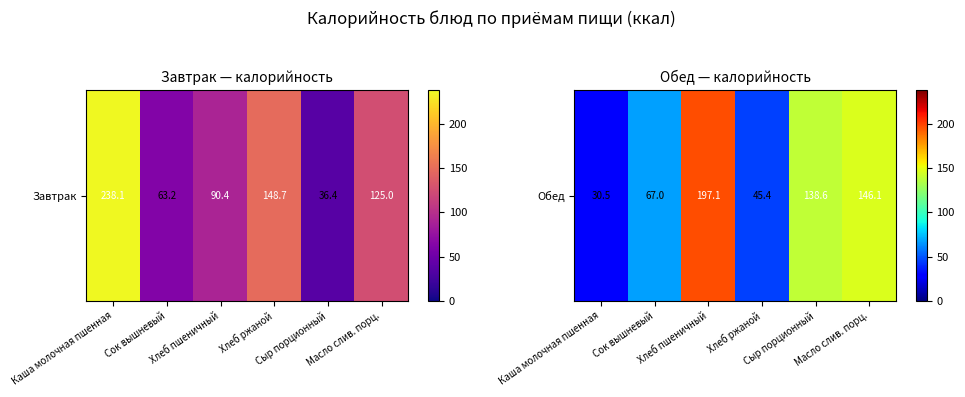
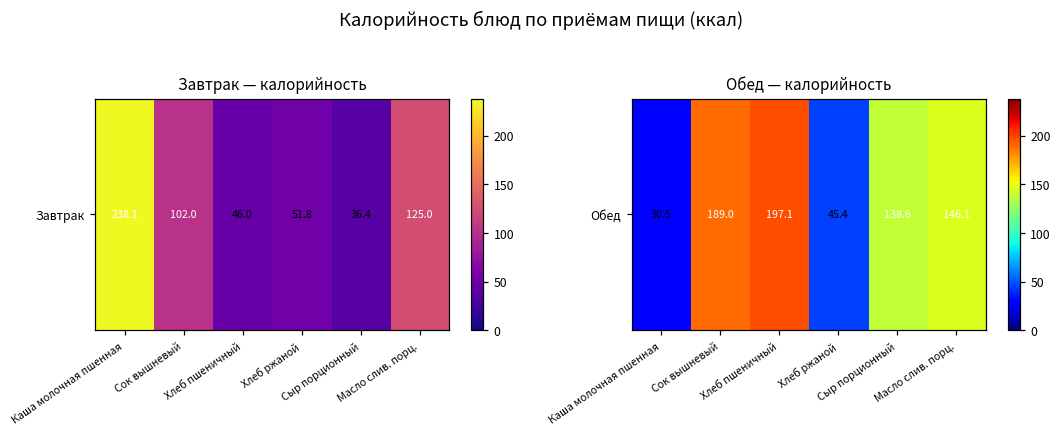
  {
    "Завтрак — калорийность": {
      "Завтрак": {
        "Каша молочная пшенная": 238.1,
-       "Сок вышневый": 63.2,
-       "Хлеб пшеничный": 90.4,
-       "Хлеб ржаной": 148.7,
+       "Сок вышневый": 102.0,
+       "Хлеб пшеничный": 46.0,
+       "Хлеб ржаной": 51.8,
        "Сыр порционный": 36.4,
        "Масло слив. порц.": 125.0
      }
    },
    "Обед — калорийность": {
      "Обед": {
        "Каша молочная пшенная": 30.5,
-       "Сок вышневый": 67.0,
+       "Сок вышневый": 189.0,
        "Хлеб пшеничный": 197.1,
        "Хлеб ржаной": 45.4,
        "Сыр порционный": 138.6,
        "Масло слив. порц.": 146.1
      }
    }
  }
